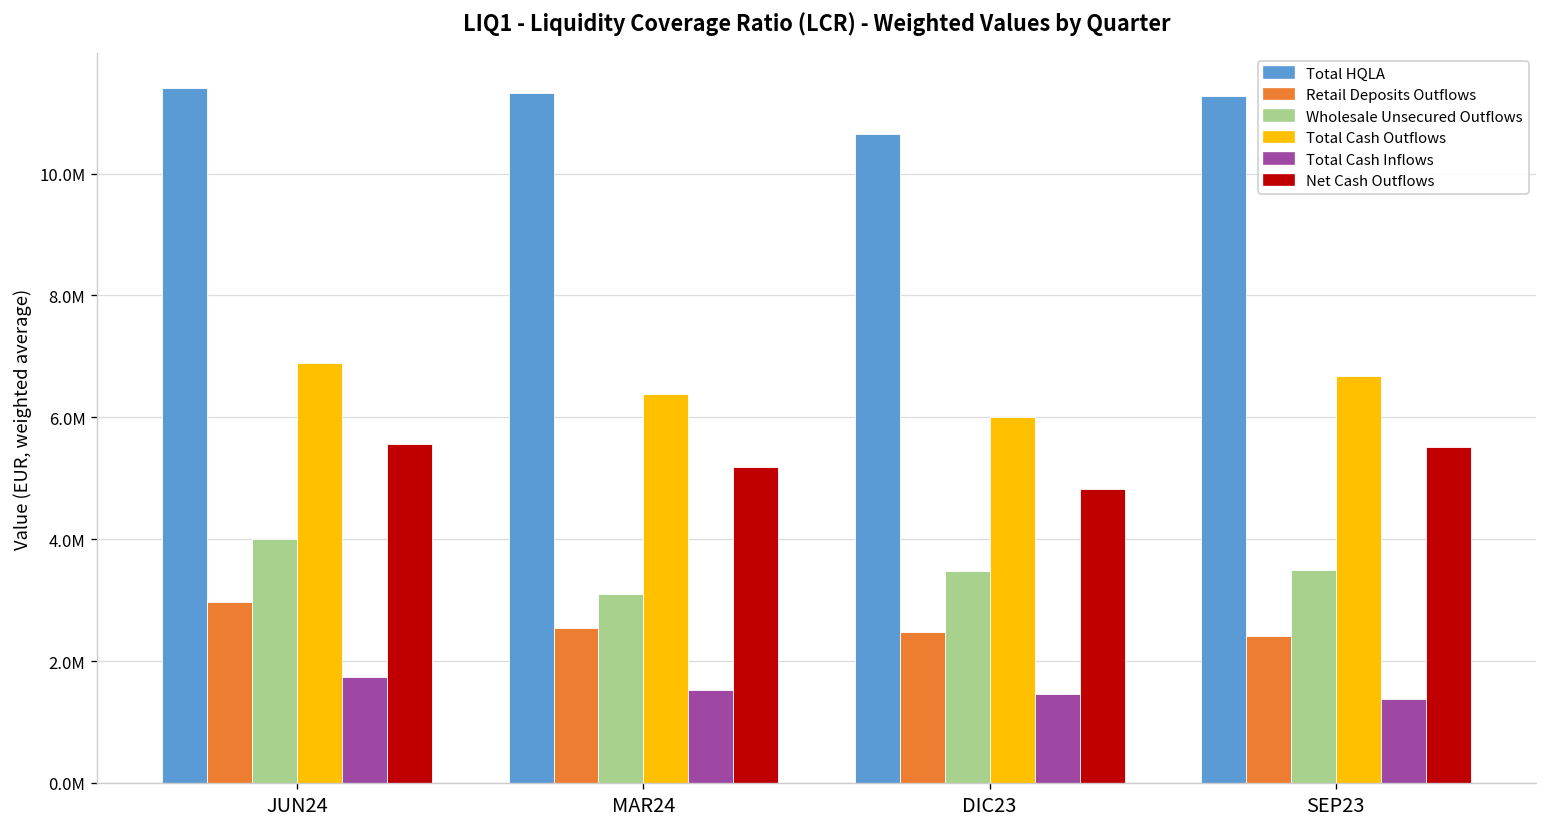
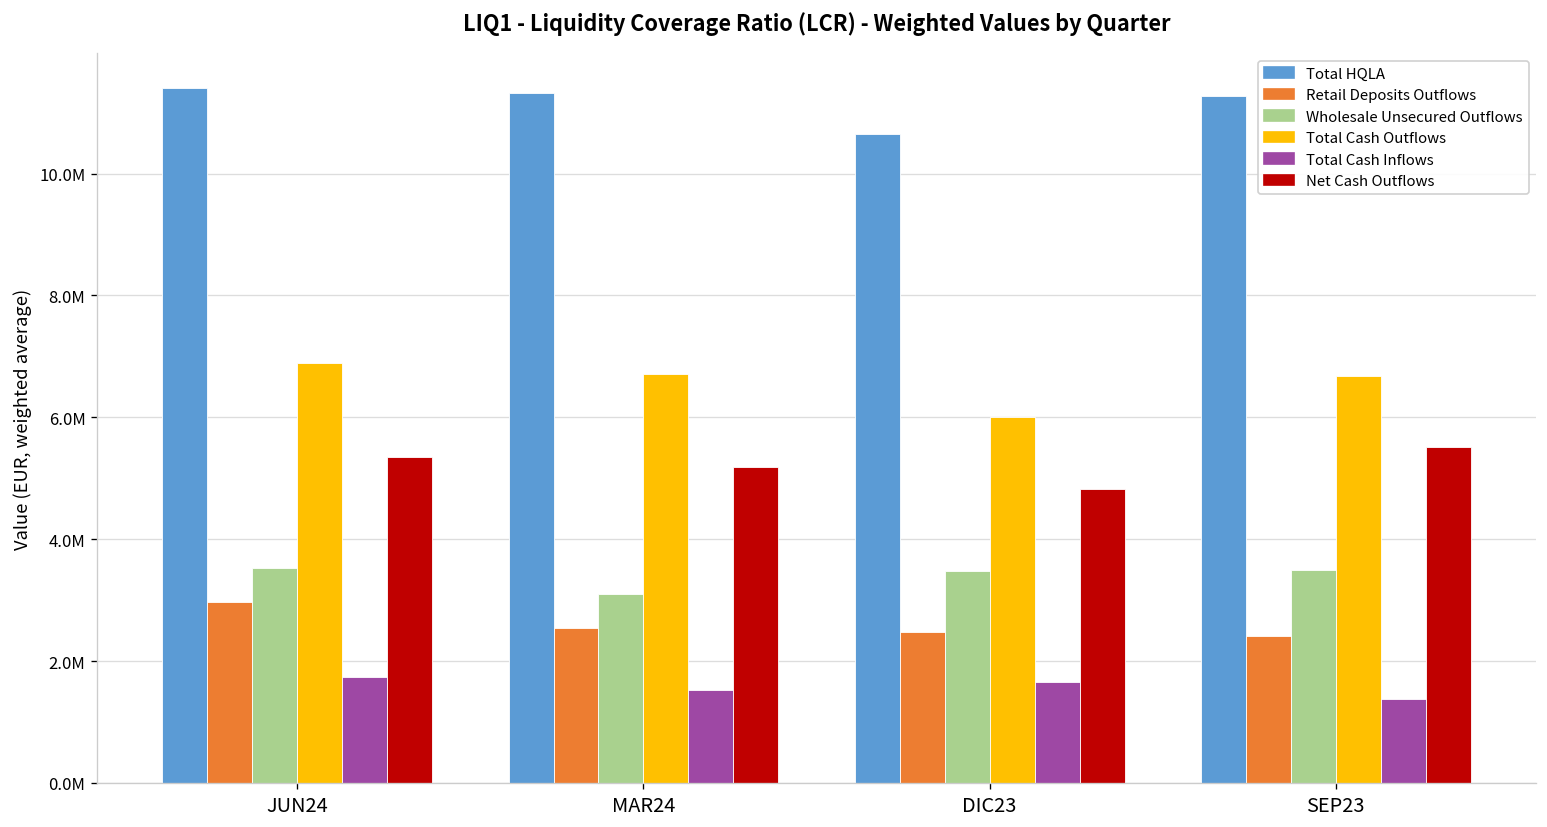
  {
    "Total HQLA": {
      "JUN24": 11400000,
      "MAR24": 11300000,
      "DIC23": 10700000,
      "SEP23": 11300000
    },
    "Retail Deposits Outflows": {
      "JUN24": 3000000,
      "MAR24": 2500000,
      "DIC23": 2500000,
      "SEP23": 2400000
    },
    "Wholesale Unsecured Outflows": {
-     "JUN24": 4000000,
+     "JUN24": 3500000,
      "MAR24": 3100000,
      "DIC23": 3500000,
      "SEP23": 3500000
    },
    "Total Cash Outflows": {
      "JUN24": 6900000,
-     "MAR24": 6400000,
+     "MAR24": 6700000,
      "DIC23": 6000000,
      "SEP23": 6700000
    },
    "Total Cash Inflows": {
      "JUN24": 1700000,
      "MAR24": 1500000,
-     "DIC23": 1500000,
+     "DIC23": 1700000,
      "SEP23": 1400000
    },
    "Net Cash Outflows": {
-     "JUN24": 5600000,
+     "JUN24": 5300000,
      "MAR24": 5200000,
      "DIC23": 4800000,
      "SEP23": 5500000
    }
  }
